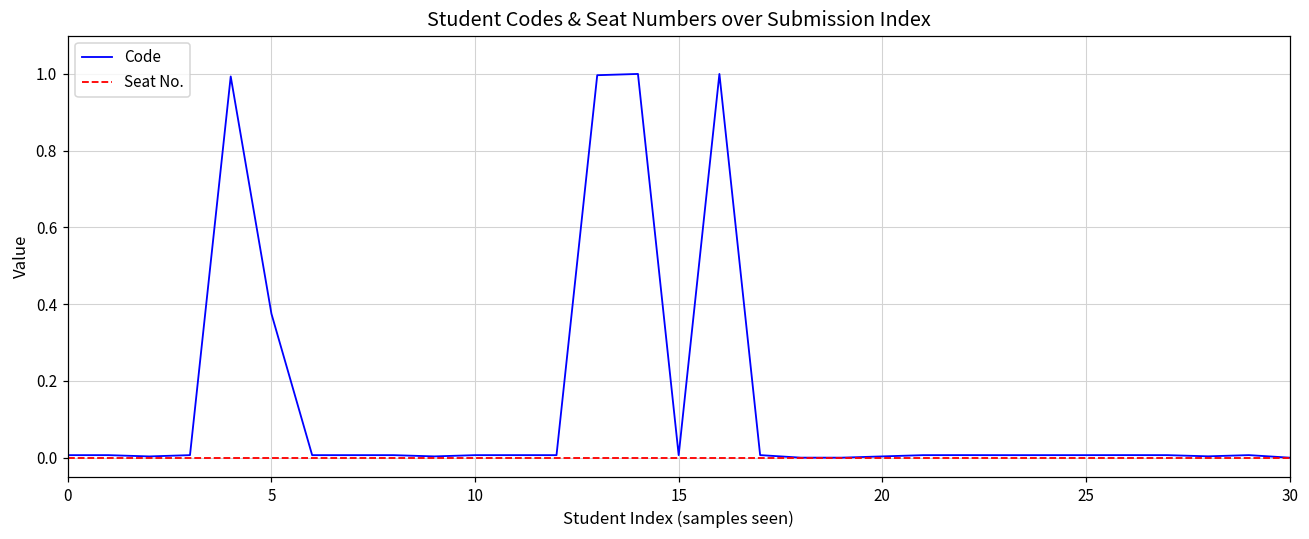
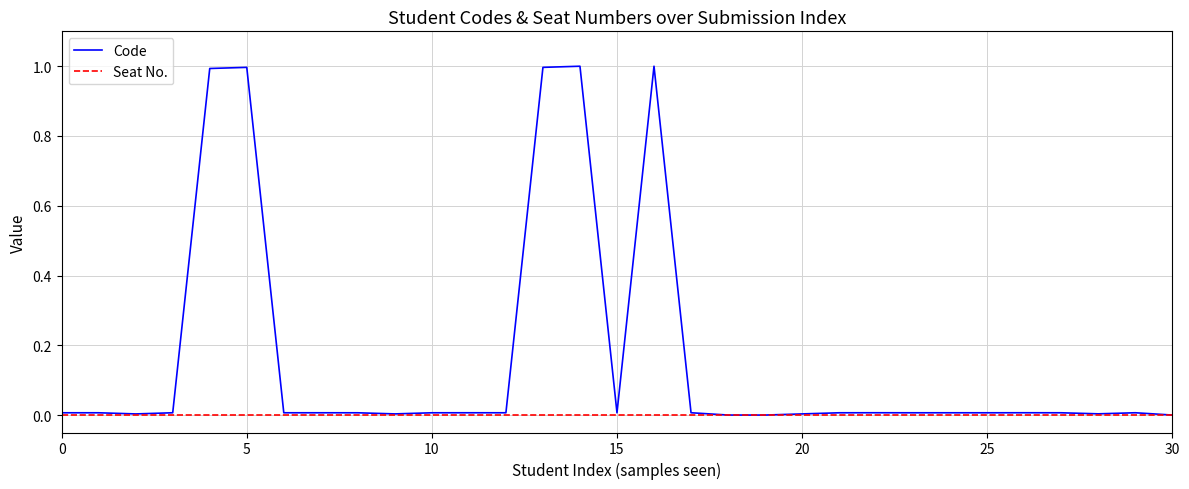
  {
    "Code": {
-     "5": 0.38
+     "5": 1.00
    },
    "Seat No.": {
      "5": 0.00
    }
  }
